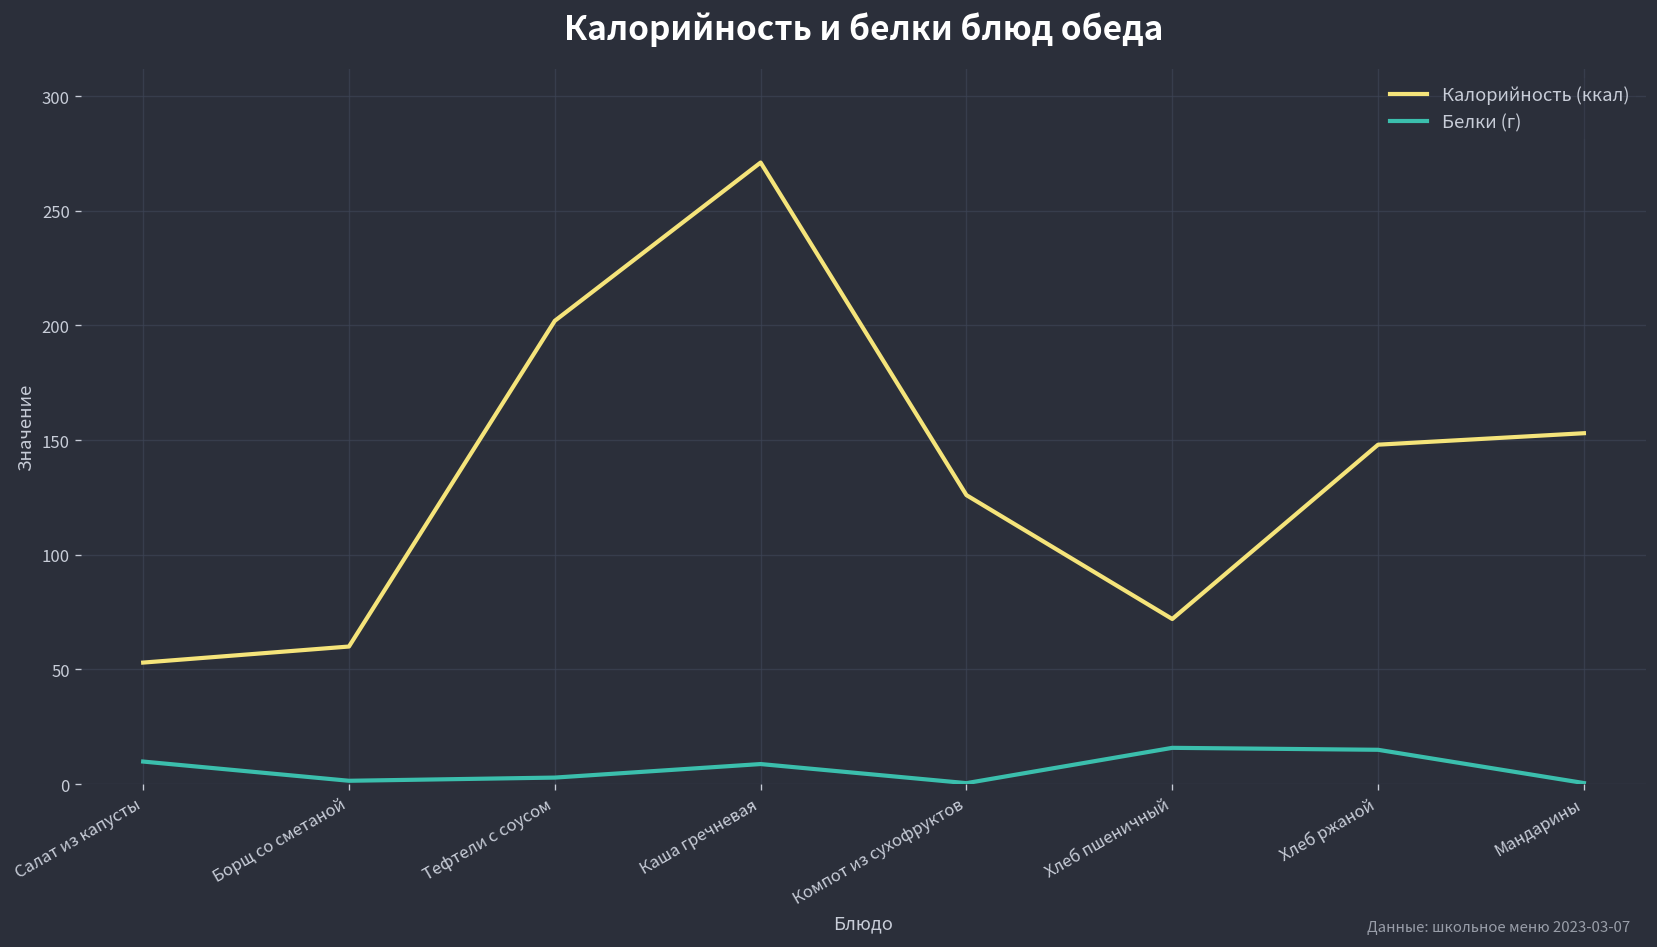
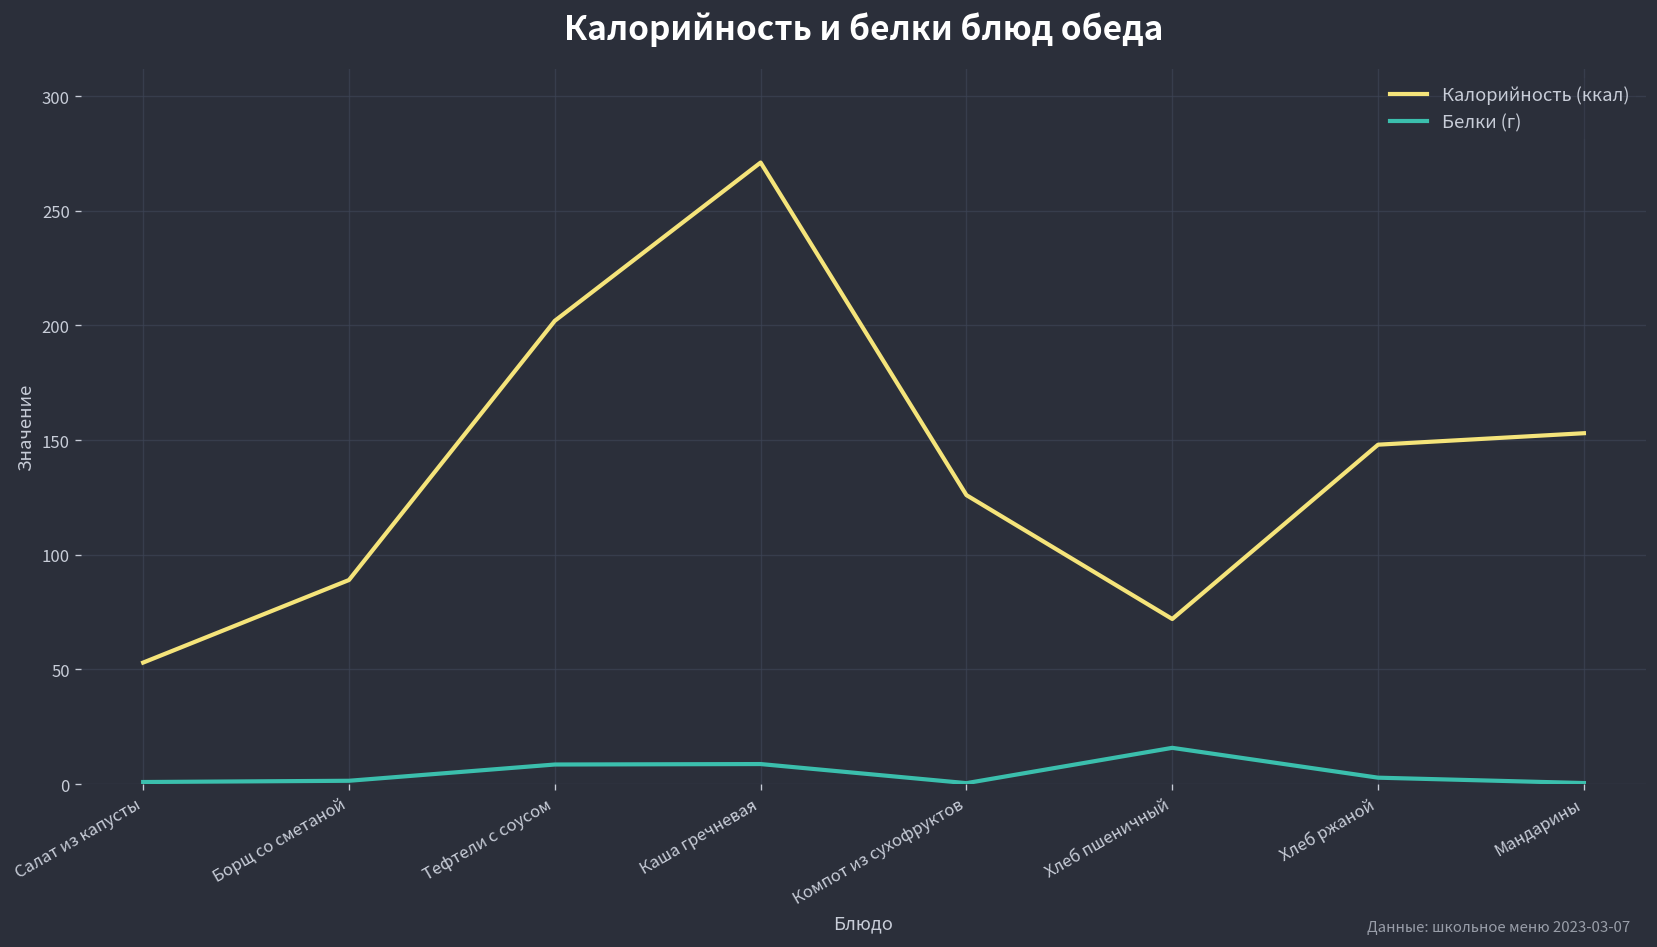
  {
    "Калорийность (ккал)": {
      "Салат из капусты": 53,
-     "Борщ со сметаной": 60,
+     "Борщ со сметаной": 89,
      "Тефтели с соусом": 202,
      "Каша гречневая": 271,
      "Компот из сухофруктов": 126,
      "Хлеб пшеничный": 72,
      "Хлеб ржаной": 148,
      "Мандарины": 153
    },
    "Белки (г)": {
-     "Салат из капусты": 10,
+     "Салат из капусты": 1,
      "Борщ со сметаной": 1,
-     "Тефтели с соусом": 3,
+     "Тефтели с соусом": 9,
      "Каша гречневая": 9,
      "Компот из сухофруктов": 0,
      "Хлеб пшеничный": 16,
-     "Хлеб ржаной": 15,
+     "Хлеб ржаной": 3,
      "Мандарины": 0
    }
  }
